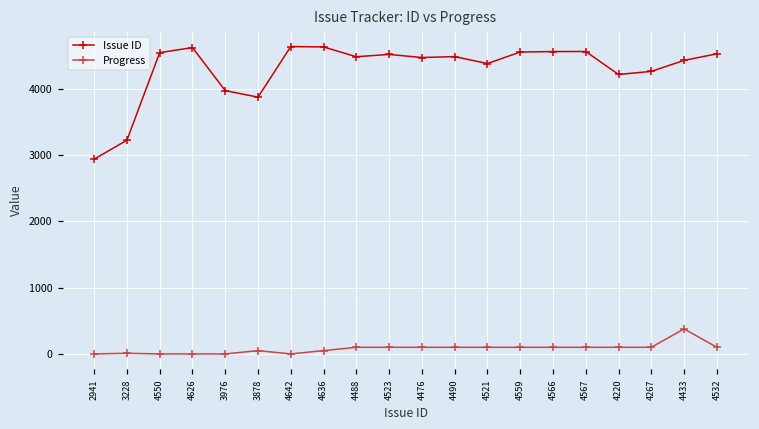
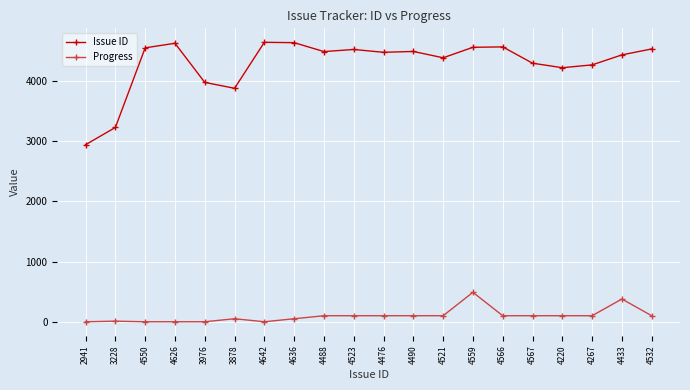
  {
    "Issue ID": {
      "2941": 2900,
      "3228": 3200,
      "4550": 4600,
      "4626": 4600,
      "3976": 4000,
      "3878": 3900,
      "4642": 4600,
      "4636": 4600,
      "4488": 4500,
      "4523": 4500,
      "4476": 4500,
      "4490": 4500,
      "4521": 4400,
      "4559": 4600,
      "4566": 4600,
-     "4567": 4600,
+     "4567": 4300,
      "4220": 4200,
      "4267": 4300,
      "4433": 4400,
      "4532": 4500
    },
    "Progress": {
      "2941": 0,
      "3228": 0,
      "4550": 0,
      "4626": 0,
      "3976": 0,
      "3878": 100,
      "4642": 0,
      "4636": 100,
      "4488": 100,
      "4523": 100,
      "4476": 100,
      "4490": 100,
      "4521": 100,
-     "4559": 100,
+     "4559": 500,
      "4566": 100,
      "4567": 100,
      "4220": 100,
      "4267": 100,
      "4433": 400,
      "4532": 100
    }
  }
